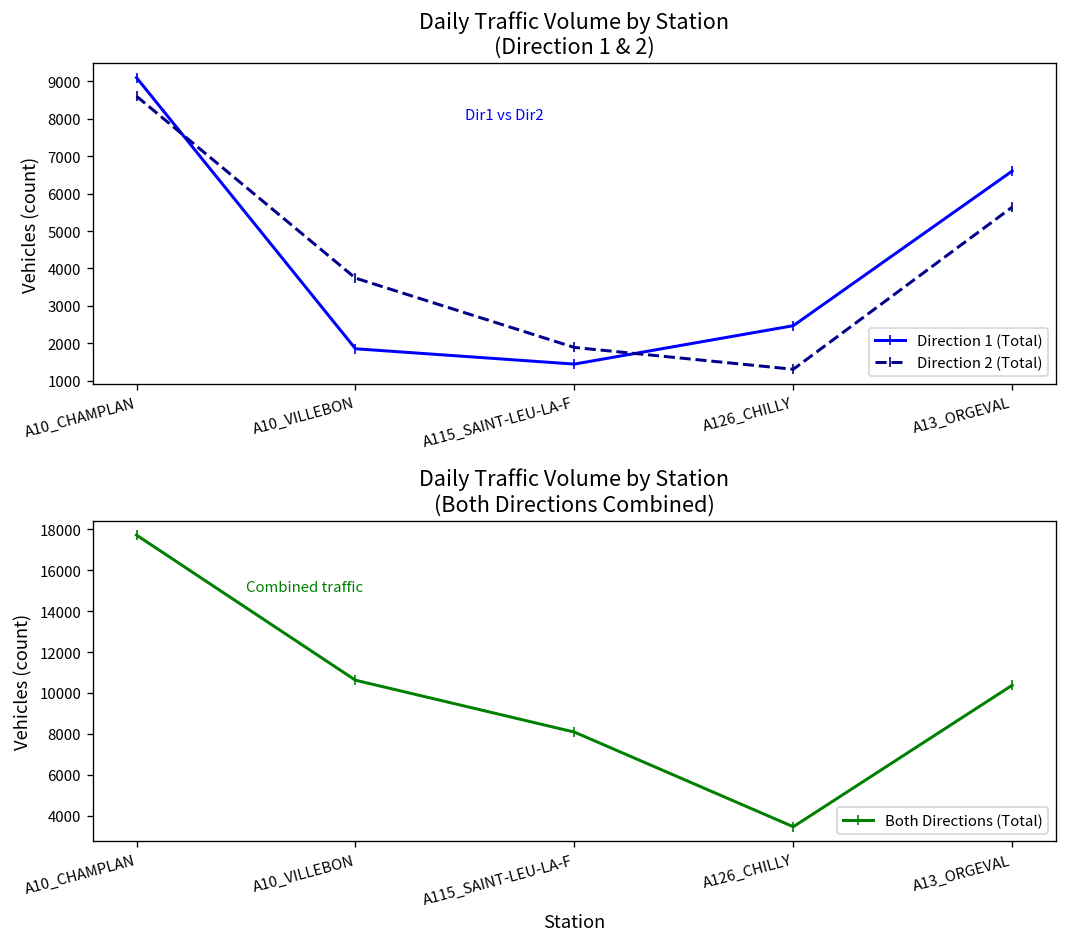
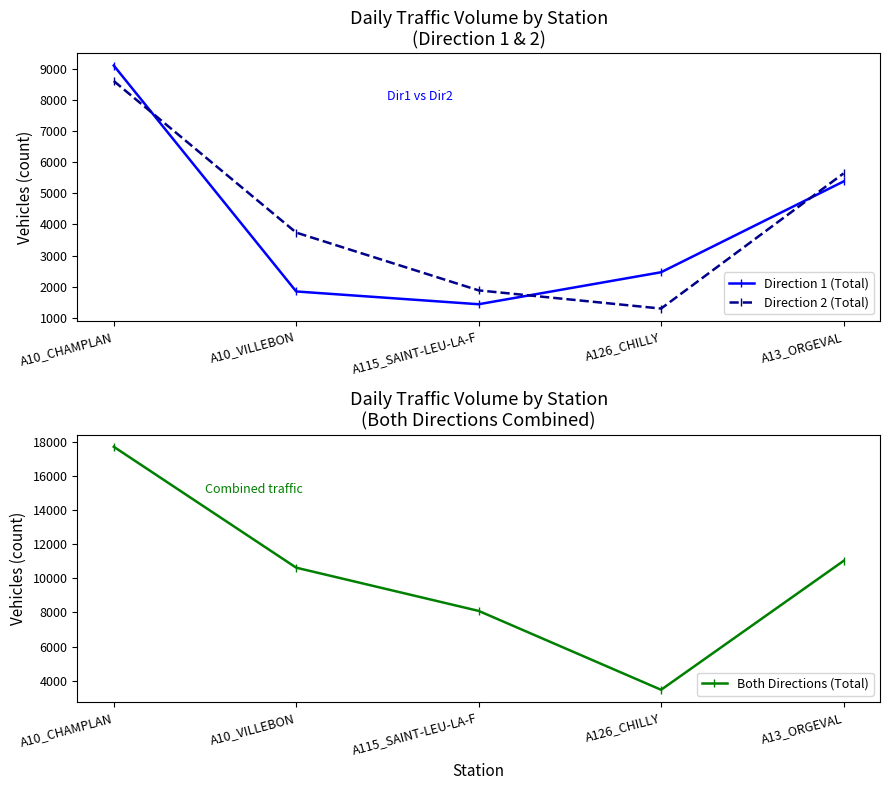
  {
    "Daily Traffic Volume by Station (Direction 1 & 2)": {
      "Direction 1 (Total)": {
        "A10_CHAMPLAN": 9100,
        "A10_VILLEBON": 1900,
        "A115_SAINT-LEU-LA-F": 1400,
        "A126_CHILLY": 2500,
-       "A13_ORGEVAL": 6600
+       "A13_ORGEVAL": 5400
      },
      "Direction 2 (Total)": {
        "A10_CHAMPLAN": 8600,
        "A10_VILLEBON": 3700,
        "A115_SAINT-LEU-LA-F": 1900,
        "A126_CHILLY": 1300,
        "A13_ORGEVAL": 5600
      }
    },
    "Daily Traffic Volume by Station (Both Directions Combined)": {
      "A10_CHAMPLAN": 17700,
      "A10_VILLEBON": 10600,
      "A115_SAINT-LEU-LA-F": 8100,
      "A126_CHILLY": 3500,
-     "A13_ORGEVAL": 10400
+     "A13_ORGEVAL": 11000
    }
  }
